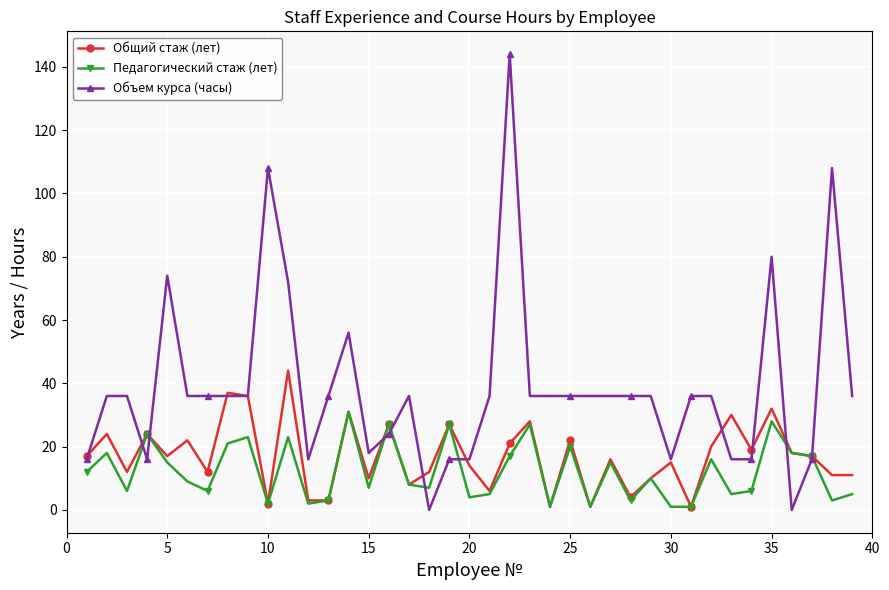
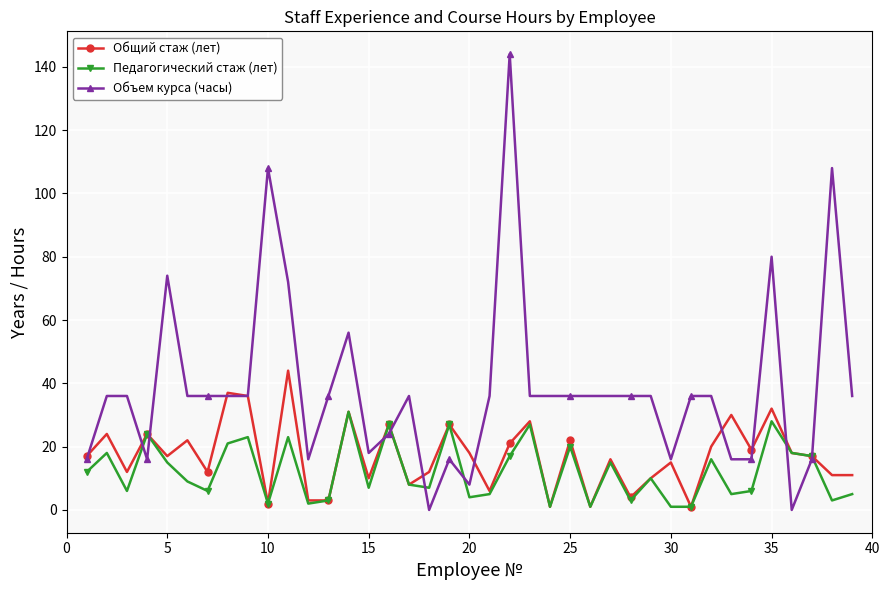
  {
    "Общий стаж (лет)": {
      "5": 17,
      "15": 10,
-     "20": 14,
+     "20": 18,
      "25": 22,
      "30": 15,
      "35": 32
    },
    "Педагогический стаж (лет)": {
      "5": 15,
      "15": 7,
      "20": 4,
      "25": 20,
      "30": 1,
      "35": 28
    },
    "Объем курса (часы)": {
      "5": 74,
      "10": 108,
      "15": 18,
-     "20": 16,
+     "20": 8,
      "25": 36,
      "30": 16,
      "35": 80
    }
  }
